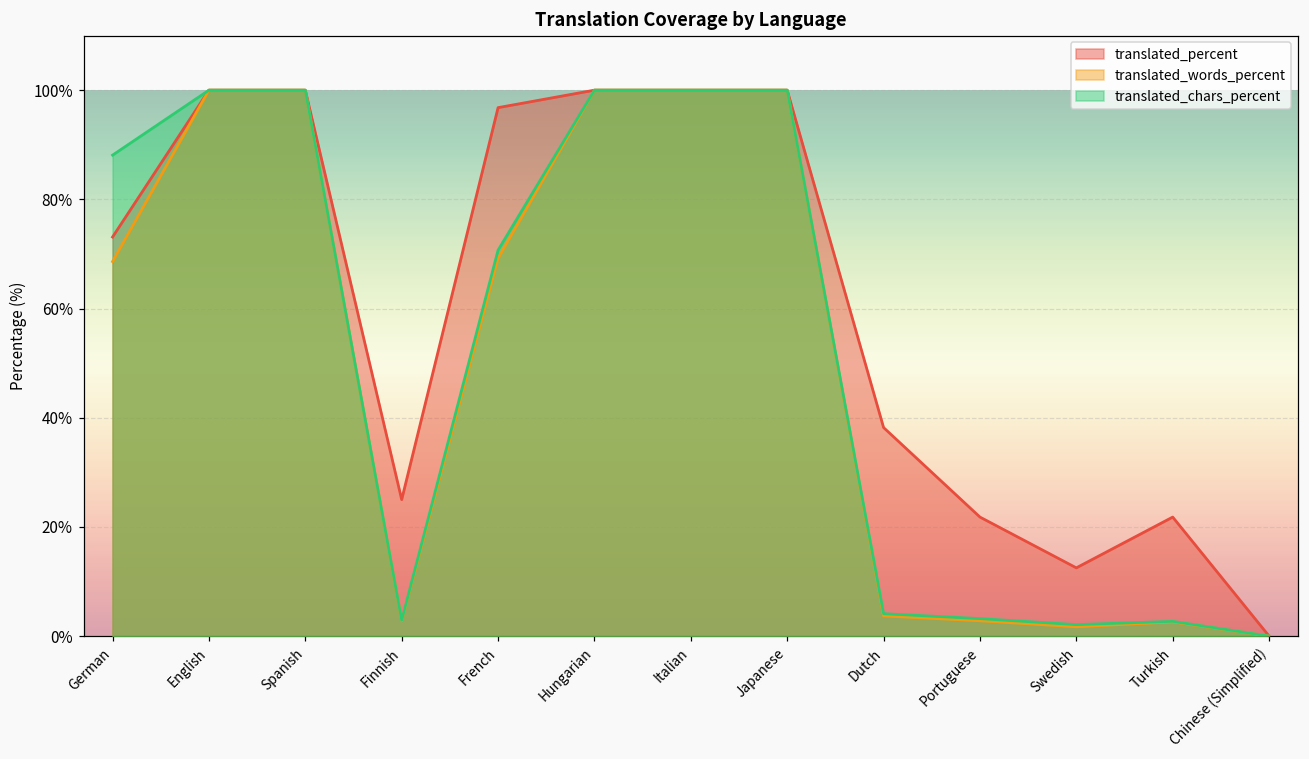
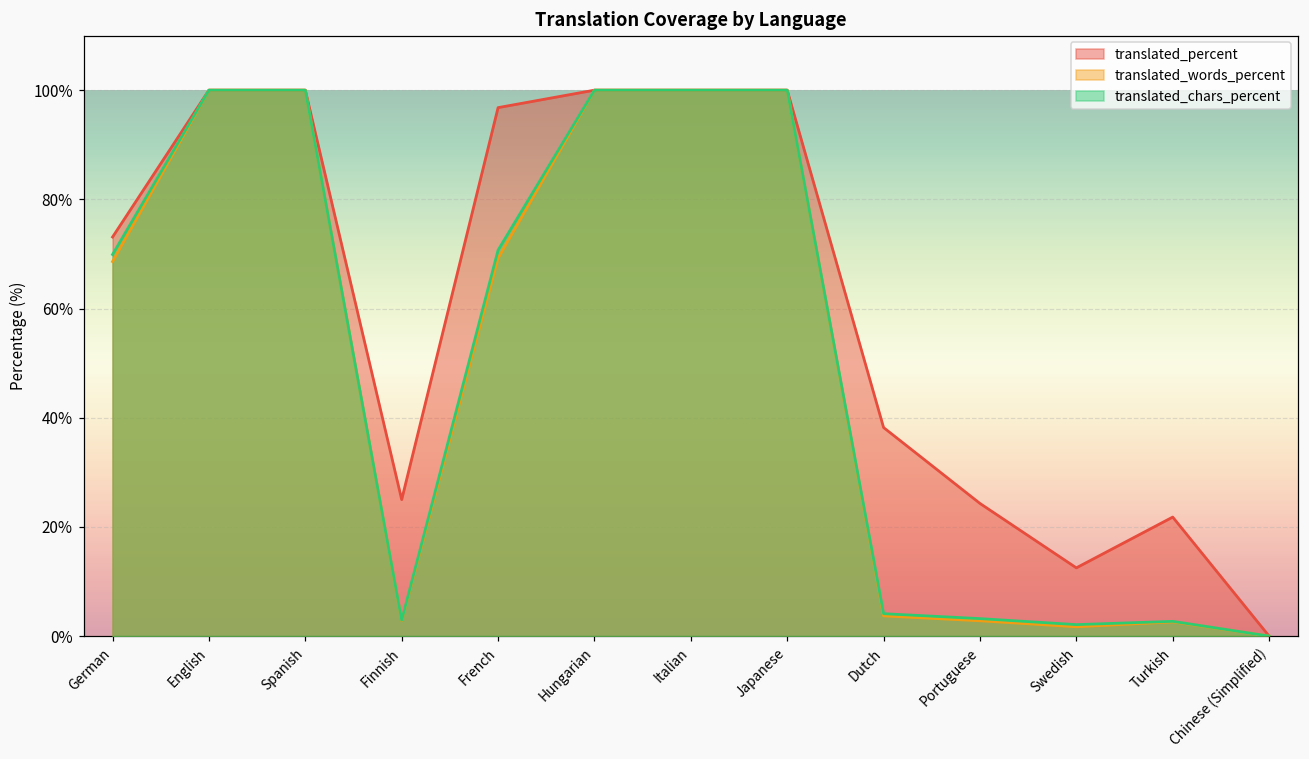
  {
    "translated_percent": {
      "German": "73%",
      "Finnish": "25%",
      "French": "97%",
      "Dutch": "38%",
-     "Portuguese": "22%",
+     "Portuguese": "24%",
      "Swedish": "13%",
      "Turkish": "22%"
    },
    "translated_words_percent": {
      "German": "69%",
      "French": "69%"
    },
    "translated_chars_percent": {
-     "German": "88%",
+     "German": "70%",
      "French": "71%"
    }
  }
